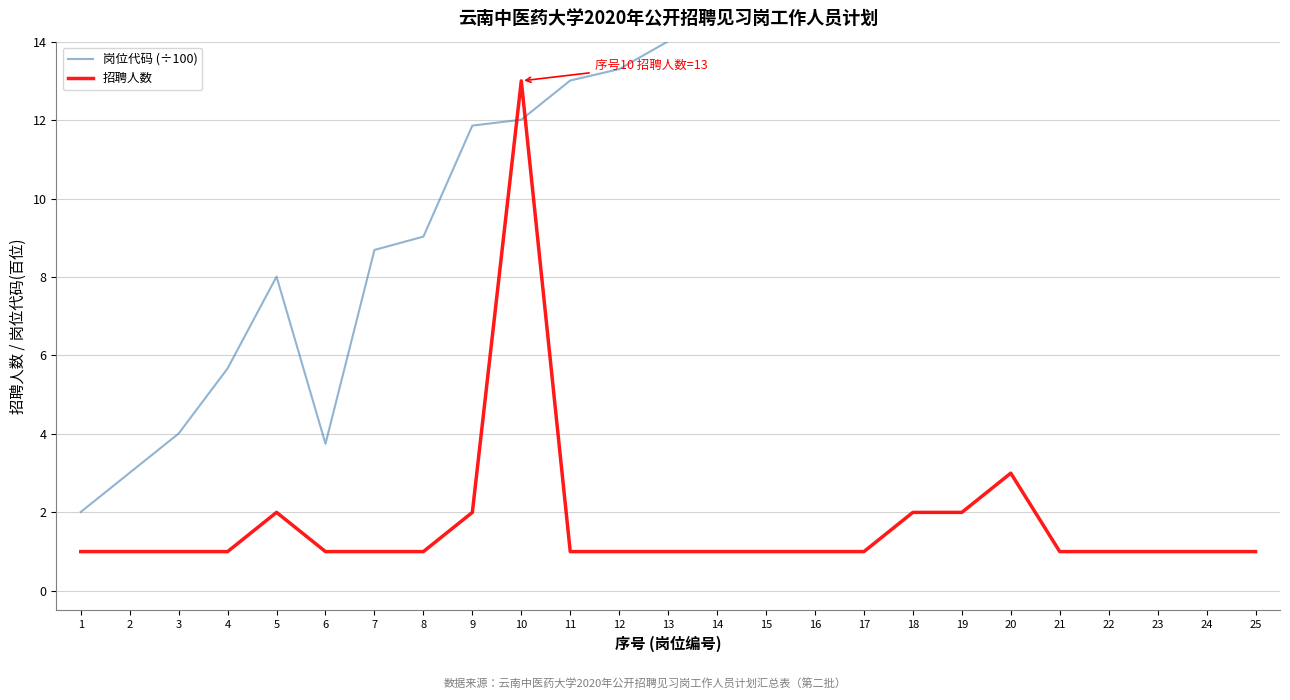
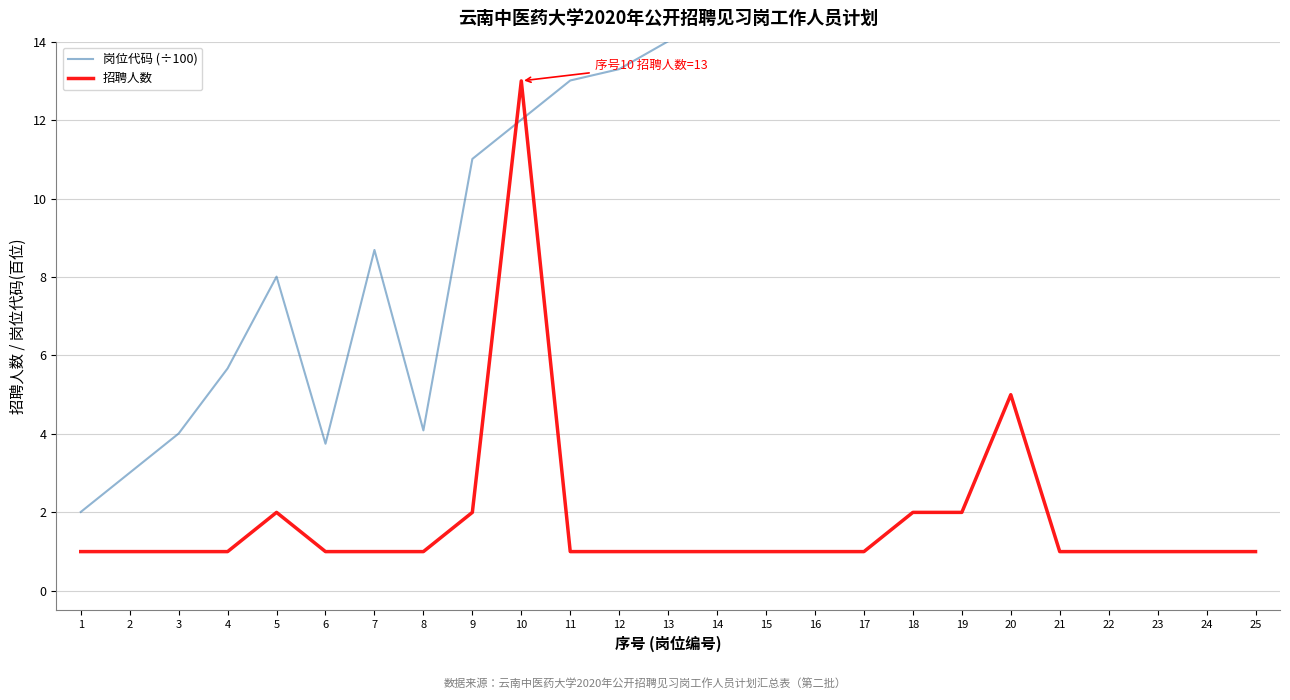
  {
    "岗位代码 (÷100)": {
      "1": 2.0,
      "2": 3.0,
      "3": 4.0,
      "4": 5.7,
      "5": 8.0,
      "6": 3.8,
      "7": 8.7,
-     "8": 9.0,
-     "9": 11.9,
+     "8": 4.1,
+     "9": 11.0,
      "10": 12.0,
      "13": 14.0
    },
    "招聘人数": {
      "1": 1,
      "2": 1,
      "3": 1,
      "4": 1,
      "5": 2,
      "6": 1,
      "7": 1,
      "8": 1,
      "9": 2,
      "10": 13,
      "11": 1,
      "12": 1,
      "13": 1,
      "14": 1,
      "15": 1,
      "16": 1,
      "17": 1,
      "18": 2,
      "19": 2,
-     "20": 3,
+     "20": 5,
      "21": 1,
      "22": 1,
      "23": 1,
      "24": 1,
      "25": 1
    }
  }
